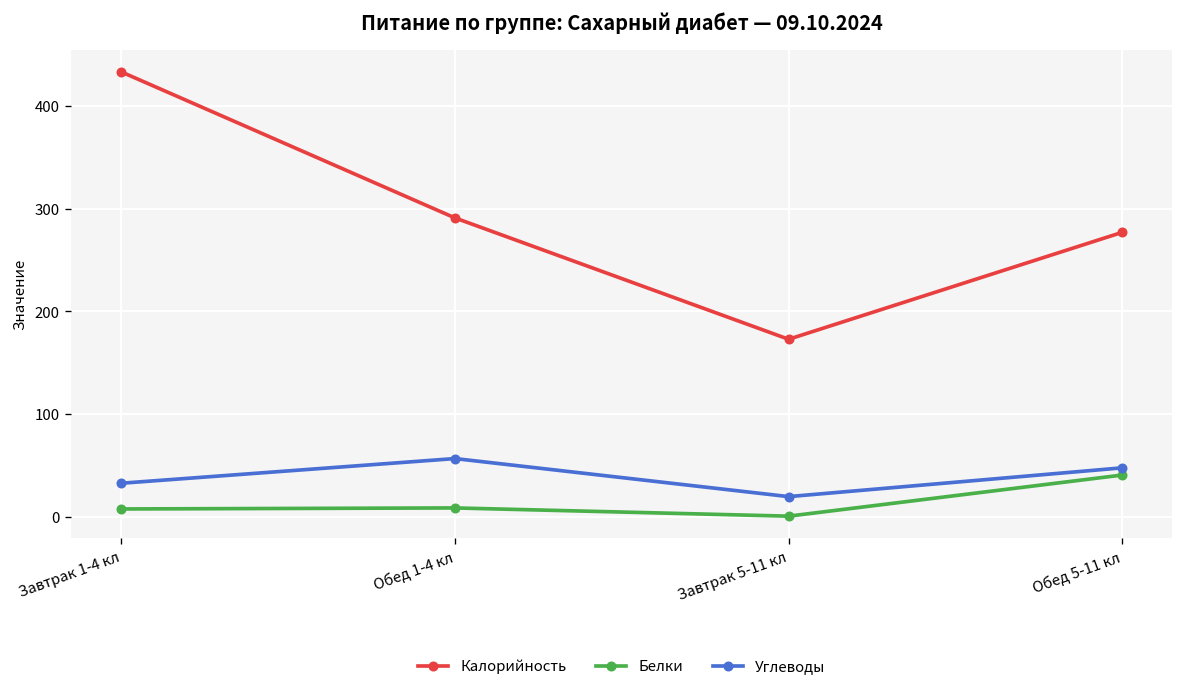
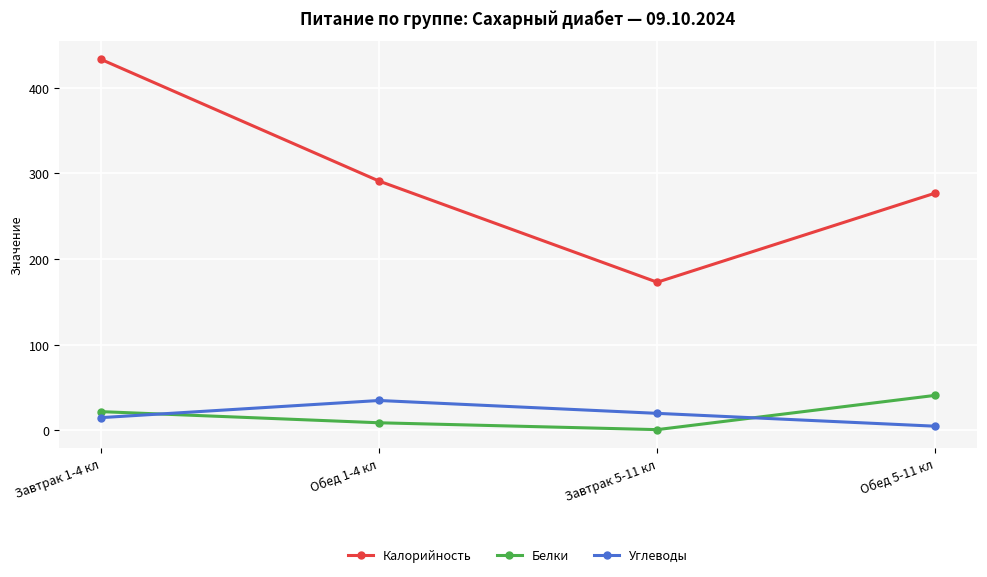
  {
    "Калорийность": {
      "Завтрак 1-4 кл": 430,
      "Обед 1-4 кл": 290,
      "Завтрак 5-11 кл": 170,
      "Обед 5-11 кл": 280
    },
    "Белки": {
-     "Завтрак 1-4 кл": 10,
+     "Завтрак 1-4 кл": 20,
      "Обед 1-4 кл": 10,
      "Завтрак 5-11 кл": 0,
      "Обед 5-11 кл": 40
    },
    "Углеводы": {
-     "Завтрак 1-4 кл": 30,
-     "Обед 1-4 кл": 60,
+     "Завтрак 1-4 кл": 20,
+     "Обед 1-4 кл": 40,
      "Завтрак 5-11 кл": 20,
-     "Обед 5-11 кл": 50
+     "Обед 5-11 кл": 10
    }
  }
